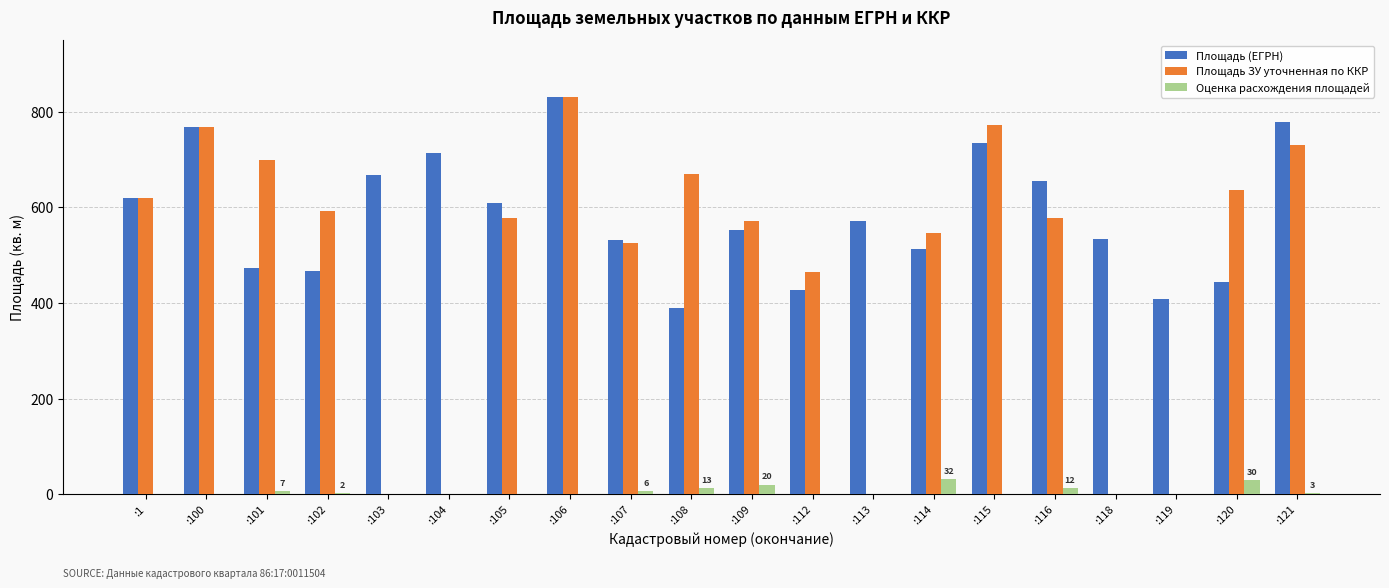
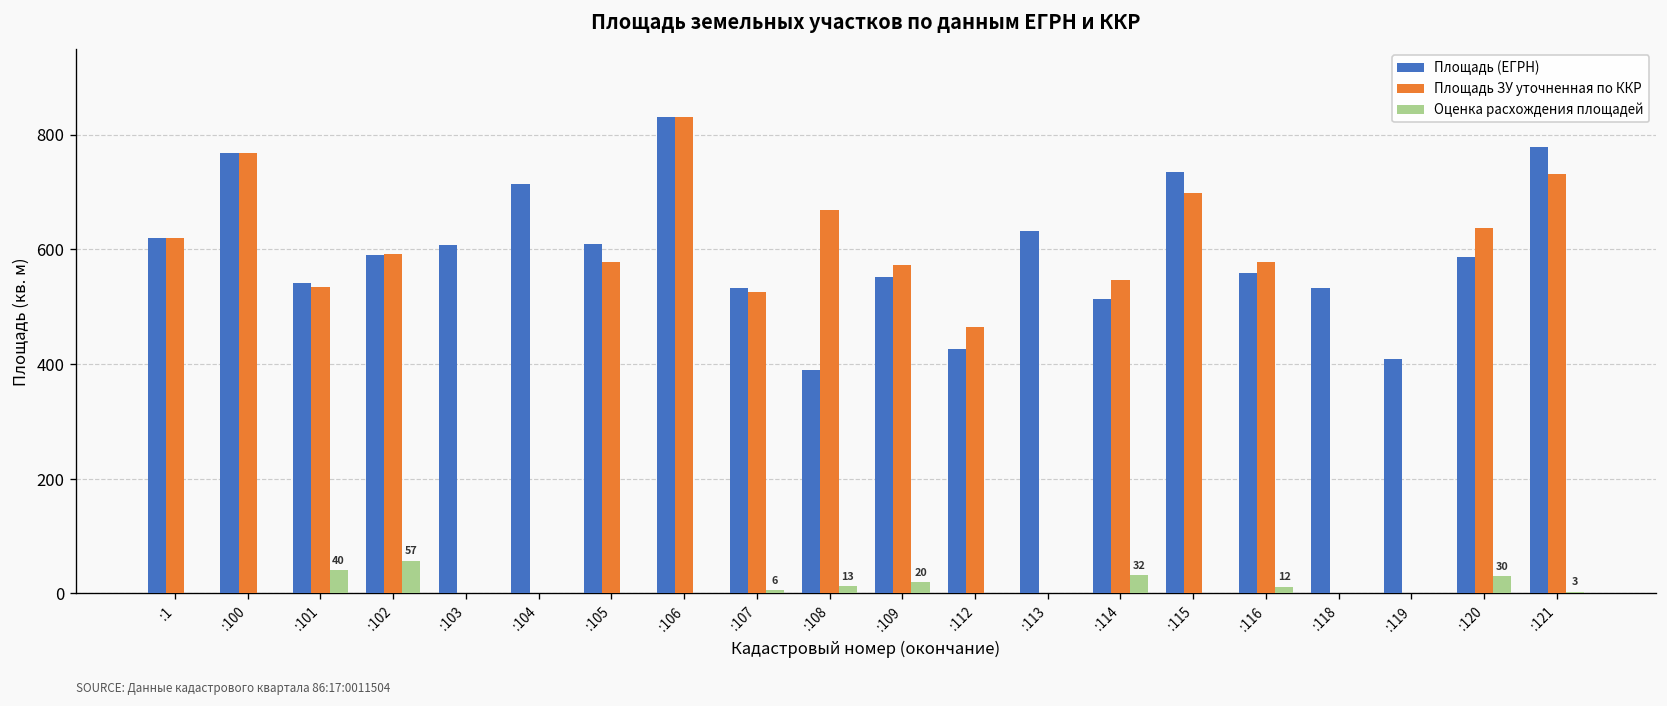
  {
    "Площадь (ЕГРН)": {
      ":1": 620,
      ":100": 770,
-     ":101": 470,
-     ":102": 470,
-     ":103": 670,
+     ":101": 540,
+     ":102": 590,
+     ":103": 610,
      ":104": 710,
      ":105": 610,
      ":106": 830,
      ":107": 530,
      ":108": 390,
      ":109": 550,
      ":112": 430,
-     ":113": 570,
+     ":113": 630,
      ":114": 510,
      ":115": 740,
-     ":116": 660,
+     ":116": 560,
      ":118": 530,
      ":119": 410,
-     ":120": 440,
+     ":120": 590,
      ":121": 780
    },
    "Площадь ЗУ уточненная по ККР": {
      ":1": 620,
      ":100": 770,
-     ":101": 700,
+     ":101": 530,
      ":102": 590,
      ":103": 0,
      ":104": 0,
      ":105": 580,
      ":106": 830,
      ":107": 530,
      ":108": 670,
      ":109": 570,
      ":112": 470,
      ":113": 0,
      ":114": 550,
-     ":115": 770,
+     ":115": 700,
      ":116": 580,
      ":118": 0,
      ":119": 0,
      ":120": 640,
      ":121": 730
    },
    "Оценка расхождения площадей": {
-     ":101": 7,
-     ":102": 2,
+     ":101": 40,
+     ":102": 57,
      ":107": 6,
      ":108": 13,
      ":109": 20,
      ":114": 32,
      ":116": 12,
      ":120": 30,
      ":121": 3
    }
  }
